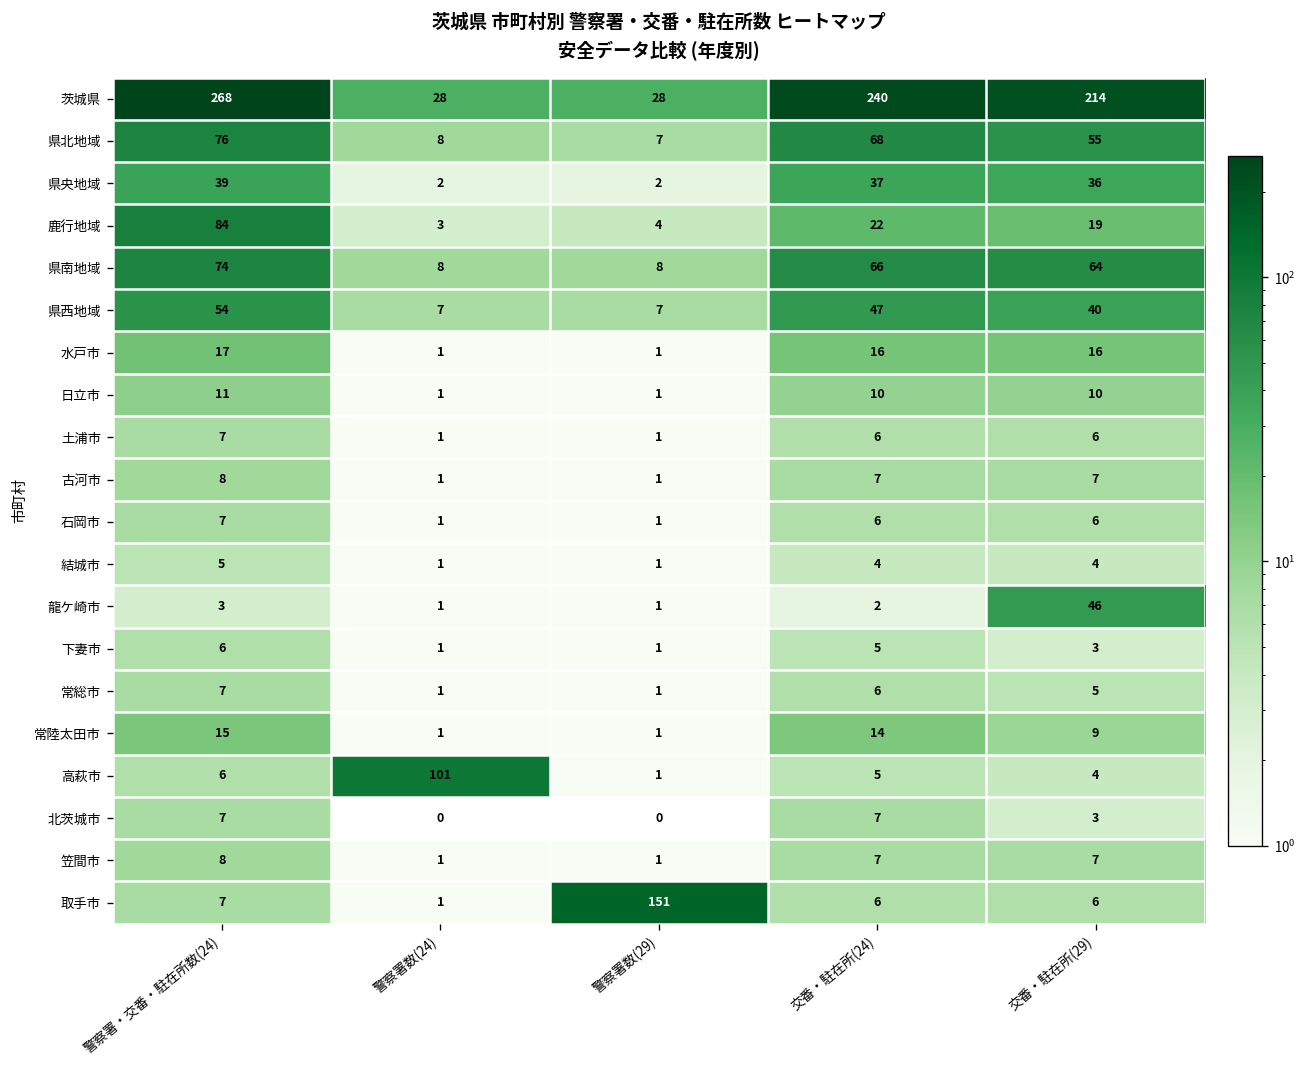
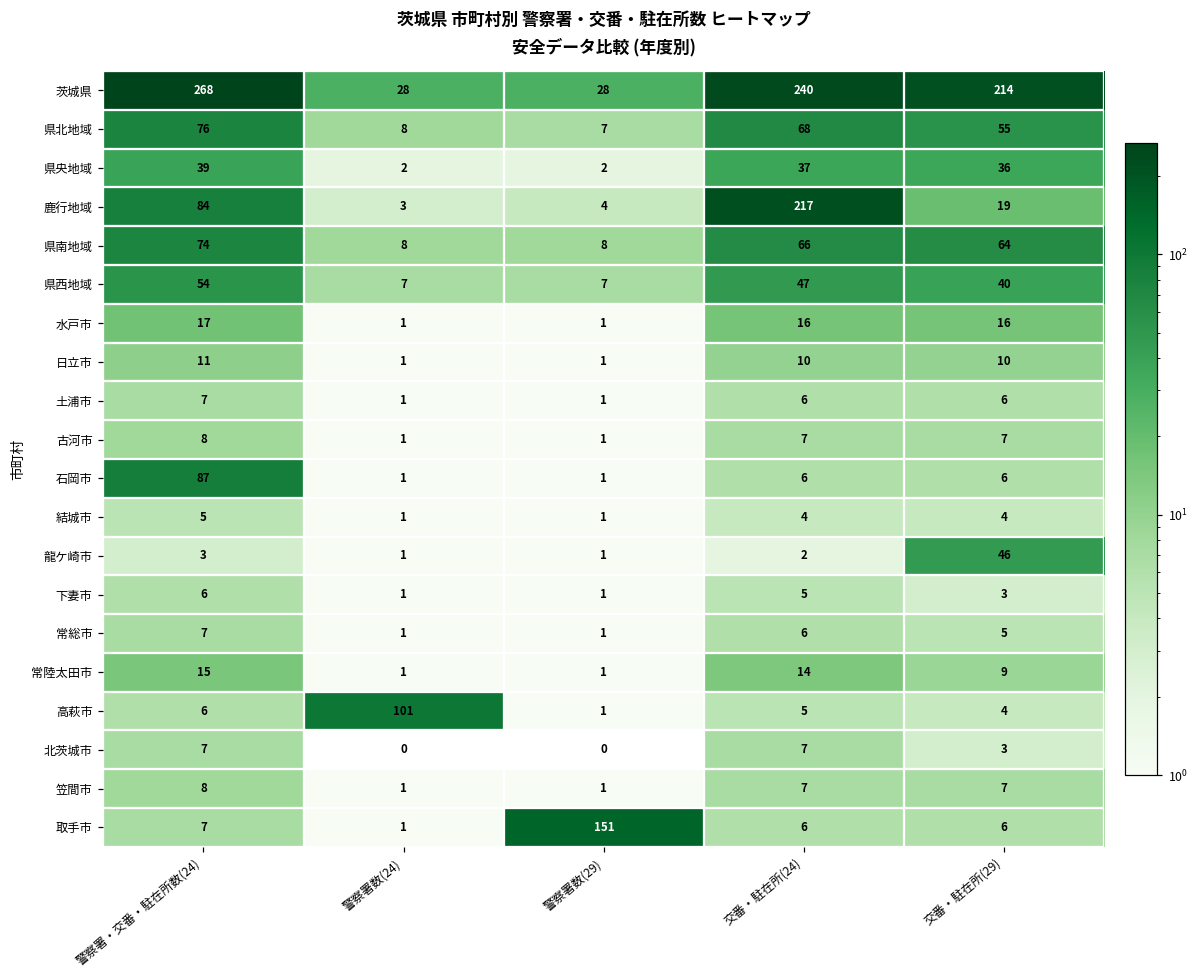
  {
    "茨城県": {
      "警察署・交番・駐在所数(24)": 268,
      "警察署数(24)": 28,
      "警察署数(29)": 28,
      "交番・駐在所(24)": 240,
      "交番・駐在所(29)": 214
    },
    "県北地域": {
      "警察署・交番・駐在所数(24)": 76,
      "警察署数(24)": 8,
      "警察署数(29)": 7,
      "交番・駐在所(24)": 68,
      "交番・駐在所(29)": 55
    },
    "県央地域": {
      "警察署・交番・駐在所数(24)": 39,
      "警察署数(24)": 2,
      "警察署数(29)": 2,
      "交番・駐在所(24)": 37,
      "交番・駐在所(29)": 36
    },
    "鹿行地域": {
      "警察署・交番・駐在所数(24)": 84,
      "警察署数(24)": 3,
      "警察署数(29)": 4,
-     "交番・駐在所(24)": 22,
+     "交番・駐在所(24)": 217,
      "交番・駐在所(29)": 19
    },
    "県南地域": {
      "警察署・交番・駐在所数(24)": 74,
      "警察署数(24)": 8,
      "警察署数(29)": 8,
      "交番・駐在所(24)": 66,
      "交番・駐在所(29)": 64
    },
    "県西地域": {
      "警察署・交番・駐在所数(24)": 54,
      "警察署数(24)": 7,
      "警察署数(29)": 7,
      "交番・駐在所(24)": 47,
      "交番・駐在所(29)": 40
    },
    "水戸市": {
      "警察署・交番・駐在所数(24)": 17,
      "警察署数(24)": 1,
      "警察署数(29)": 1,
      "交番・駐在所(24)": 16,
      "交番・駐在所(29)": 16
    },
    "日立市": {
      "警察署・交番・駐在所数(24)": 11,
      "警察署数(24)": 1,
      "警察署数(29)": 1,
      "交番・駐在所(24)": 10,
      "交番・駐在所(29)": 10
    },
    "土浦市": {
      "警察署・交番・駐在所数(24)": 7,
      "警察署数(24)": 1,
      "警察署数(29)": 1,
      "交番・駐在所(24)": 6,
      "交番・駐在所(29)": 6
    },
    "古河市": {
      "警察署・交番・駐在所数(24)": 8,
      "警察署数(24)": 1,
      "警察署数(29)": 1,
      "交番・駐在所(24)": 7,
      "交番・駐在所(29)": 7
    },
    "石岡市": {
-     "警察署・交番・駐在所数(24)": 7,
+     "警察署・交番・駐在所数(24)": 87,
      "警察署数(24)": 1,
      "警察署数(29)": 1,
      "交番・駐在所(24)": 6,
      "交番・駐在所(29)": 6
    },
    "結城市": {
      "警察署・交番・駐在所数(24)": 5,
      "警察署数(24)": 1,
      "警察署数(29)": 1,
      "交番・駐在所(24)": 4,
      "交番・駐在所(29)": 4
    },
    "龍ケ崎市": {
      "警察署・交番・駐在所数(24)": 3,
      "警察署数(24)": 1,
      "警察署数(29)": 1,
      "交番・駐在所(24)": 2,
      "交番・駐在所(29)": 46
    },
    "下妻市": {
      "警察署・交番・駐在所数(24)": 6,
      "警察署数(24)": 1,
      "警察署数(29)": 1,
      "交番・駐在所(24)": 5,
      "交番・駐在所(29)": 3
    },
    "常総市": {
      "警察署・交番・駐在所数(24)": 7,
      "警察署数(24)": 1,
      "警察署数(29)": 1,
      "交番・駐在所(24)": 6,
      "交番・駐在所(29)": 5
    },
    "常陸太田市": {
      "警察署・交番・駐在所数(24)": 15,
      "警察署数(24)": 1,
      "警察署数(29)": 1,
      "交番・駐在所(24)": 14,
      "交番・駐在所(29)": 9
    },
    "高萩市": {
      "警察署・交番・駐在所数(24)": 6,
      "警察署数(24)": 101,
      "警察署数(29)": 1,
      "交番・駐在所(24)": 5,
      "交番・駐在所(29)": 4
    },
    "北茨城市": {
      "警察署・交番・駐在所数(24)": 7,
      "警察署数(24)": 0,
      "警察署数(29)": 0,
      "交番・駐在所(24)": 7,
      "交番・駐在所(29)": 3
    },
    "笠間市": {
      "警察署・交番・駐在所数(24)": 8,
      "警察署数(24)": 1,
      "警察署数(29)": 1,
      "交番・駐在所(24)": 7,
      "交番・駐在所(29)": 7
    },
    "取手市": {
      "警察署・交番・駐在所数(24)": 7,
      "警察署数(24)": 1,
      "警察署数(29)": 151,
      "交番・駐在所(24)": 6,
      "交番・駐在所(29)": 6
    }
  }
